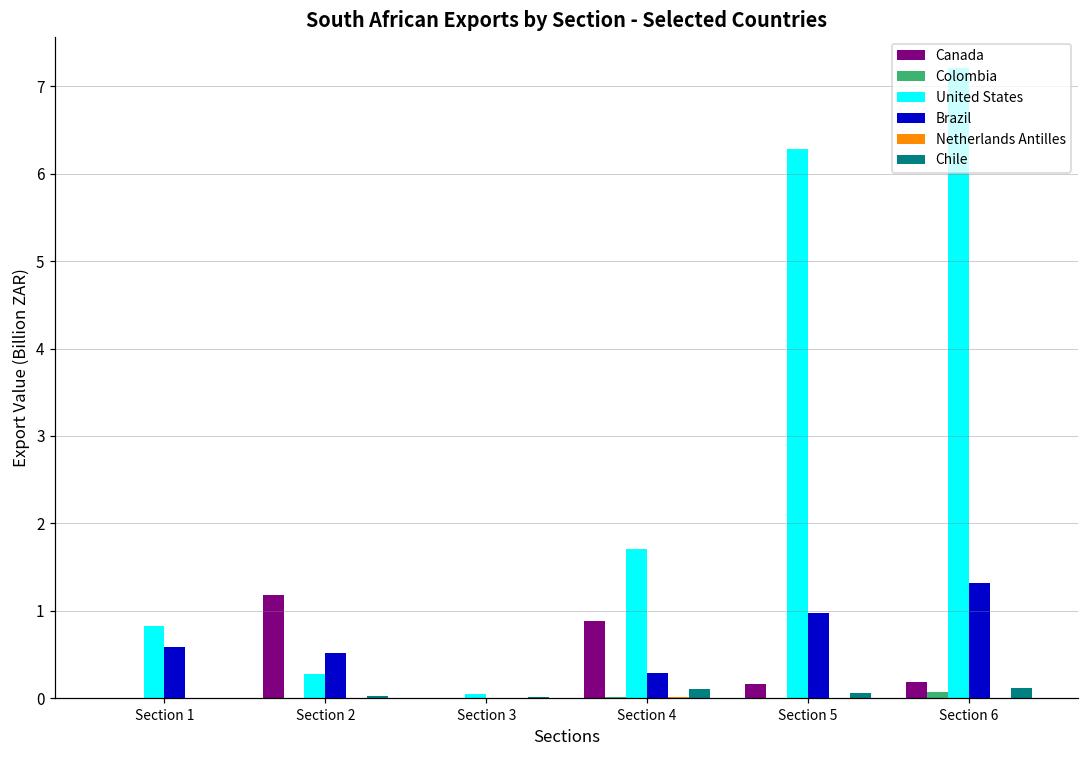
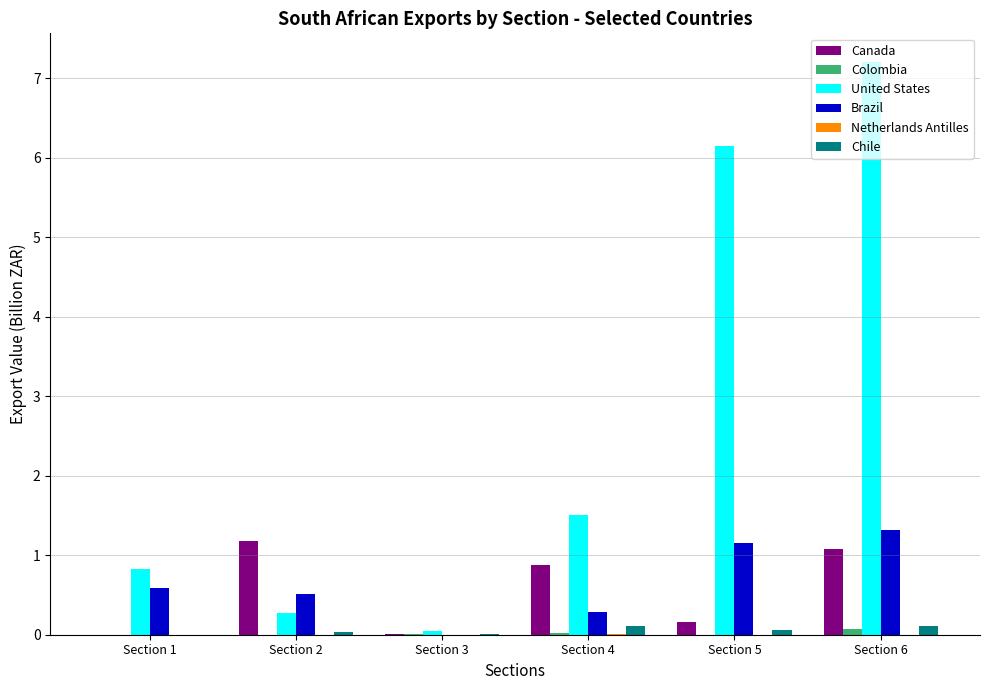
  {
    "Canada": {
      "Section 2": 1.2,
      "Section 4": 0.9,
      "Section 5": 0.2,
-     "Section 6": 0.2
+     "Section 6": 1.1
    },
    "Colombia": {
      "Section 6": 0.1
    },
    "United States": {
      "Section 1": 0.8,
      "Section 2": 0.3,
      "Section 3": 0.0,
-     "Section 4": 1.7,
-     "Section 5": 6.3
+     "Section 4": 1.5,
+     "Section 5": 6.2
    },
    "Brazil": {
      "Section 1": 0.6,
      "Section 2": 0.5,
      "Section 4": 0.3,
-     "Section 5": 1.0,
+     "Section 5": 1.1,
      "Section 6": 1.3
    },
    "Netherlands Antilles": {
      "Section 3": 0.0
    },
    "Chile": {
      "Section 4": 0.1,
      "Section 5": 0.1,
      "Section 6": 0.1
    }
  }
